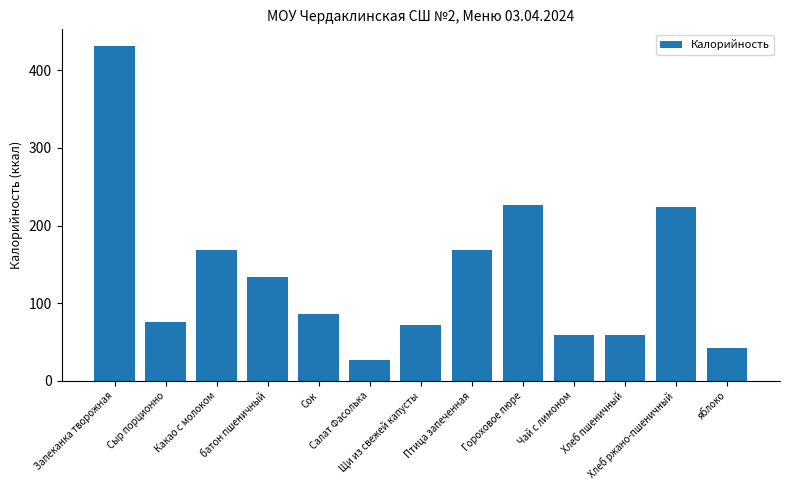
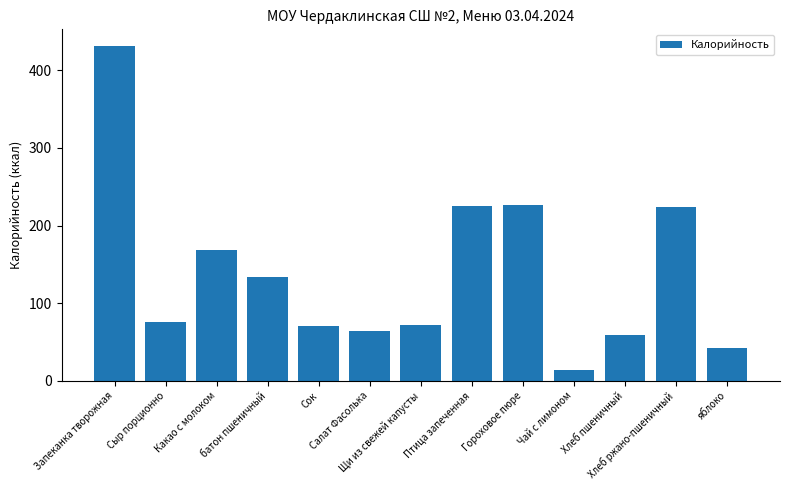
  {
    "Запеканка творожная": 430,
    "Сыр порционно": 80,
    "Какао с молоком": 170,
    "батон пшеничный": 130,
-   "Сок": 90,
-   "Салат Фасолька": 30,
+   "Сок": 70,
+   "Салат Фасолька": 60,
    "Щи из свежей капусты": 70,
-   "Птица запеченная": 170,
+   "Птица запеченная": 230,
    "Гороховое пюре": 230,
-   "Чай с лимоном": 60,
+   "Чай с лимоном": 10,
    "Хлеб пшеничный": 60,
    "Хлеб ржано-пшеничный": 220,
    "яблоко": 40
  }
